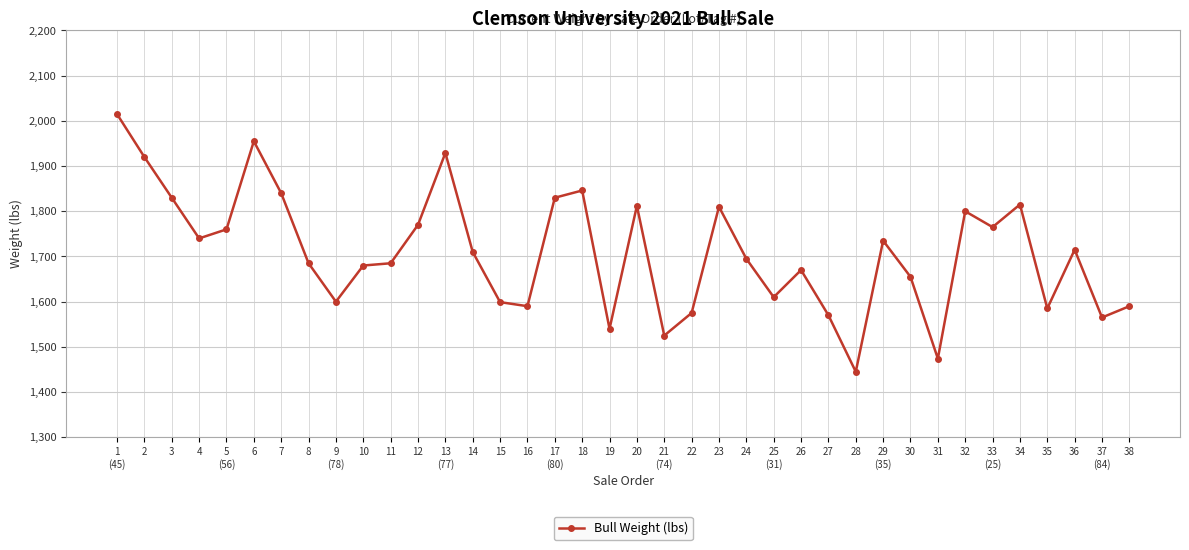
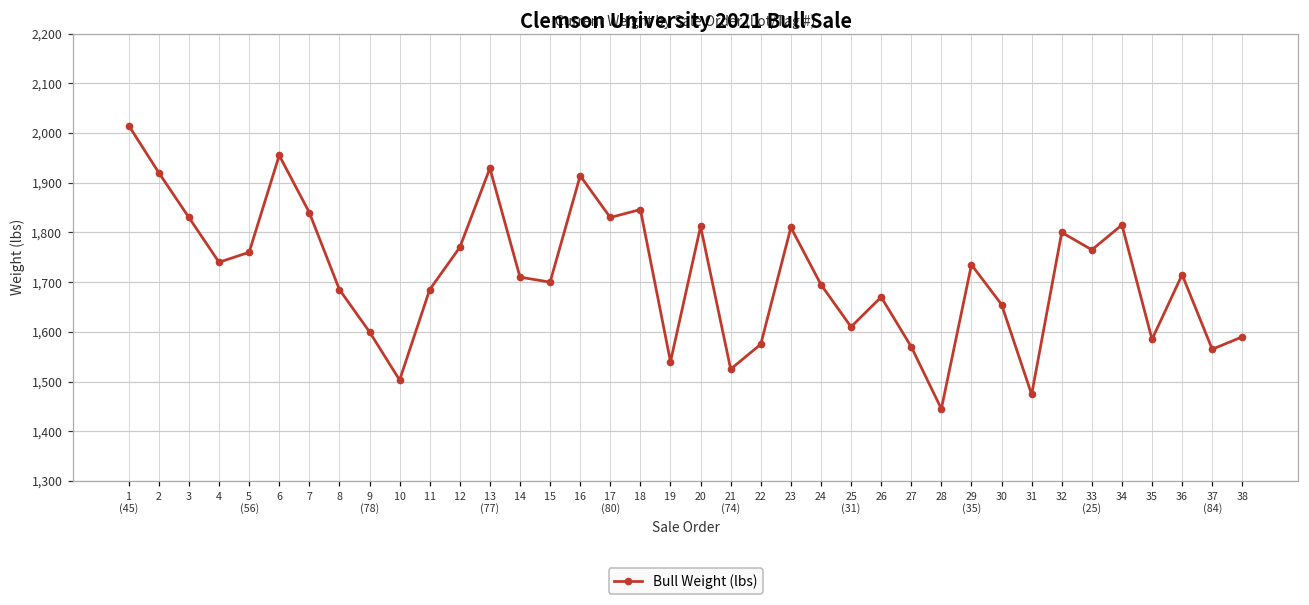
  {
    "1 (45)": "2,020",
    "2": "1,920",
    "3": "1,830",
    "4": "1,740",
    "5 (56)": "1,760",
    "6": "1,960",
    "7": "1,840",
    "8": "1,690",
    "9 (78)": "1,600",
-   "10": "1,680",
+   "10": "1,500",
    "11": "1,690",
    "12": "1,770",
    "13 (77)": "1,930",
    "14": "1,710",
-   "15": "1,600",
-   "16": "1,590",
+   "15": "1,700",
+   "16": "1,910",
    "17 (80)": "1,830",
    "18": "1,850",
    "19": "1,540",
    "20": "1,810",
    "21 (74)": "1,530",
    "22": "1,580",
    "23": "1,810",
    "24": "1,700",
    "25 (31)": "1,610",
    "26": "1,670",
    "27": "1,570",
    "28": "1,450",
    "29 (35)": "1,740",
    "30": "1,660",
    "31": "1,470",
    "32": "1,800",
    "33 (25)": "1,770",
    "34": "1,820",
    "35": "1,590",
    "36": "1,720",
    "37 (84)": "1,570",
    "38": "1,590"
  }
